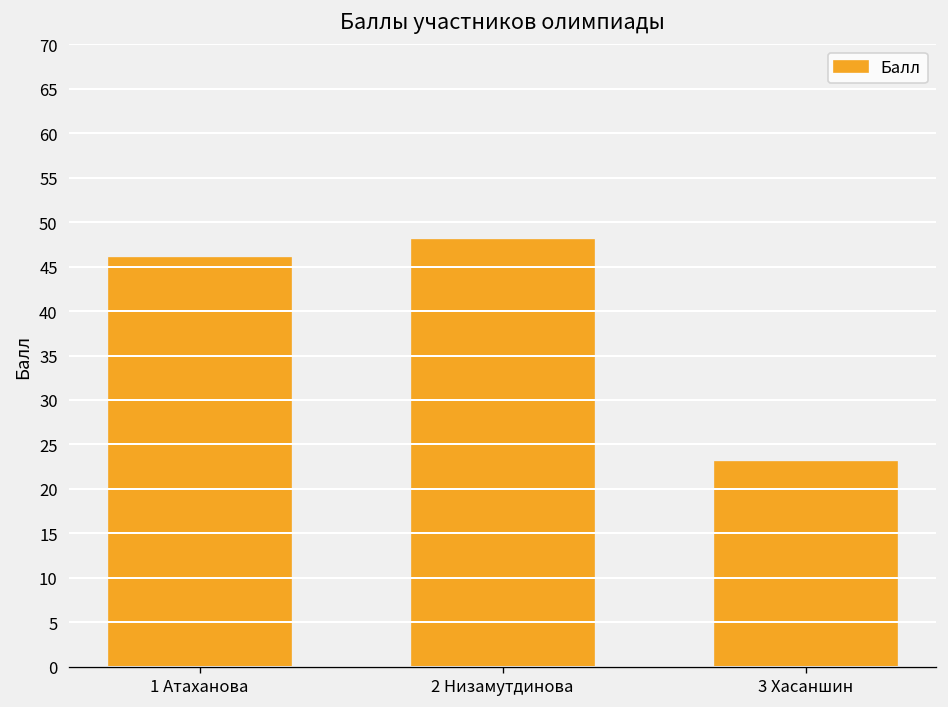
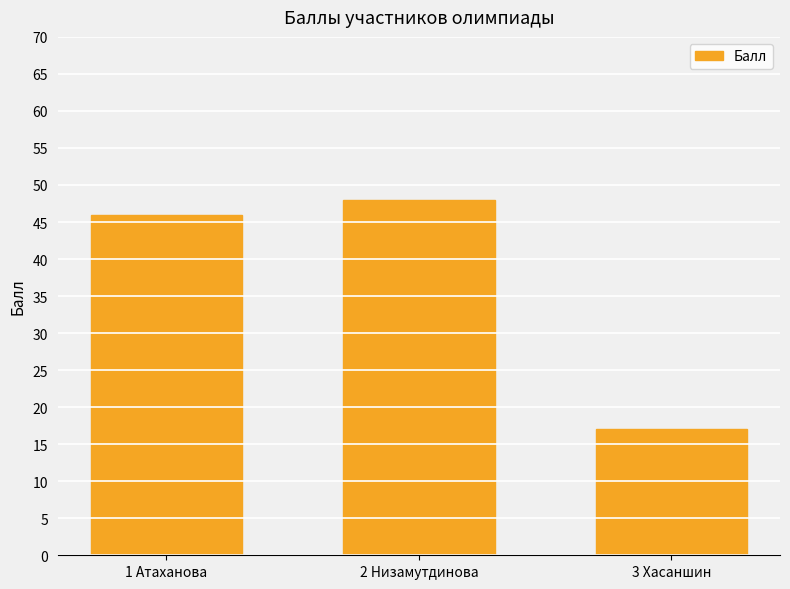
  {
    "1 Атаханова": 46,
    "2 Низамутдинова": 48,
-   "3 Хасаншин": 23
+   "3 Хасаншин": 17
  }
